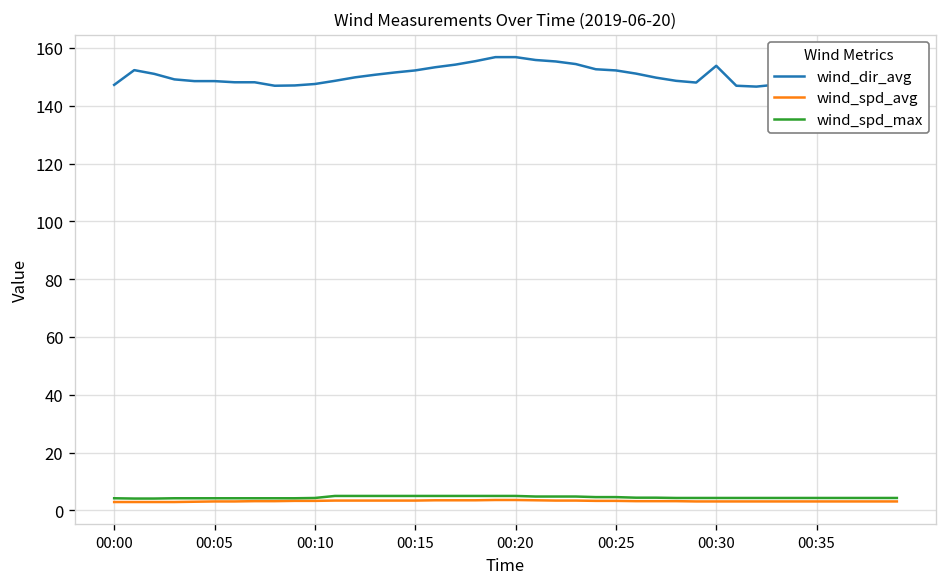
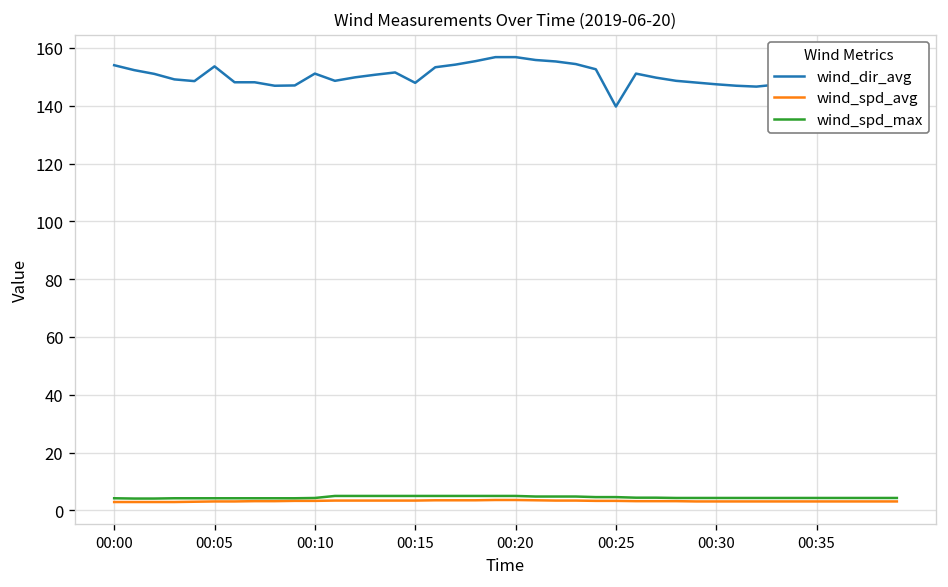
  {
    "wind_dir_avg": {
-     "00:00": 147,
-     "00:05": 149,
-     "00:10": 148,
-     "00:15": 152,
+     "00:00": 154,
+     "00:05": 154,
+     "00:10": 151,
+     "00:15": 148,
      "00:20": 157,
-     "00:25": 152,
-     "00:30": 154
+     "00:25": 140,
+     "00:30": 147
    },
    "wind_spd_avg": {
      "00:00": 3,
      "00:05": 3,
      "00:15": 3,
      "00:20": 4,
      "00:25": 3,
      "00:30": 3,
      "00:35": 3
    },
    "wind_spd_max": {
      "00:00": 4,
      "00:05": 4,
      "00:15": 5,
      "00:20": 5,
      "00:25": 5,
      "00:30": 4,
      "00:35": 4
    }
  }
